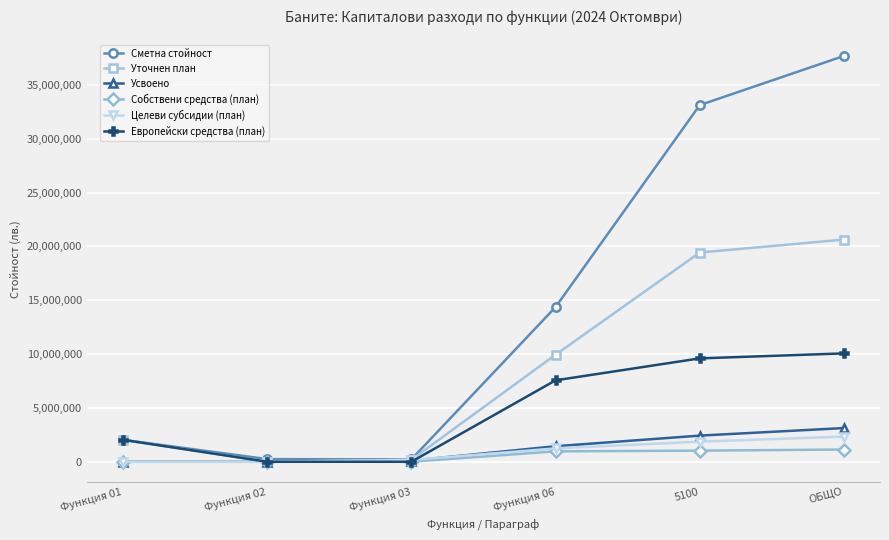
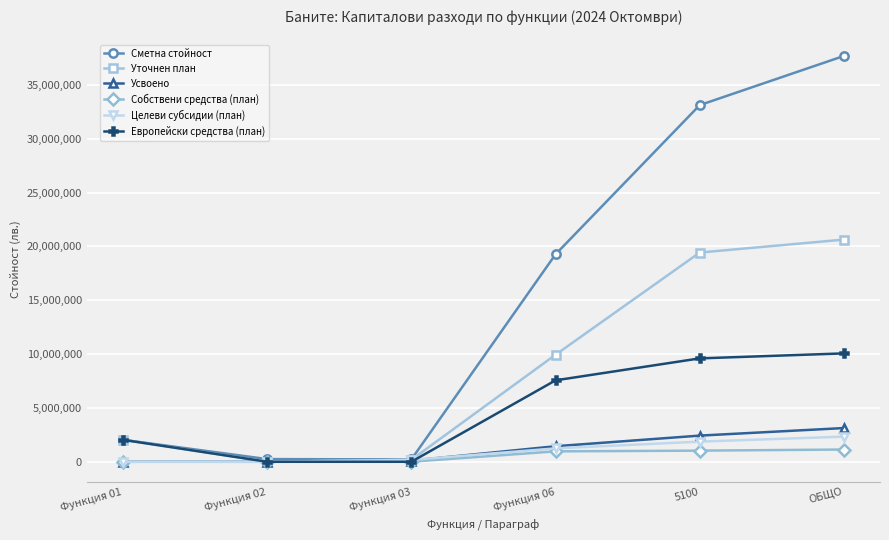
  {
    "Сметна стойност": {
      "Функция 02": "200,000",
-     "Функция 06": "14,400,000",
+     "Функция 06": "19,300,000",
      "5100": "33,100,000",
      "ОБЩО": "37,700,000"
    }
  }
